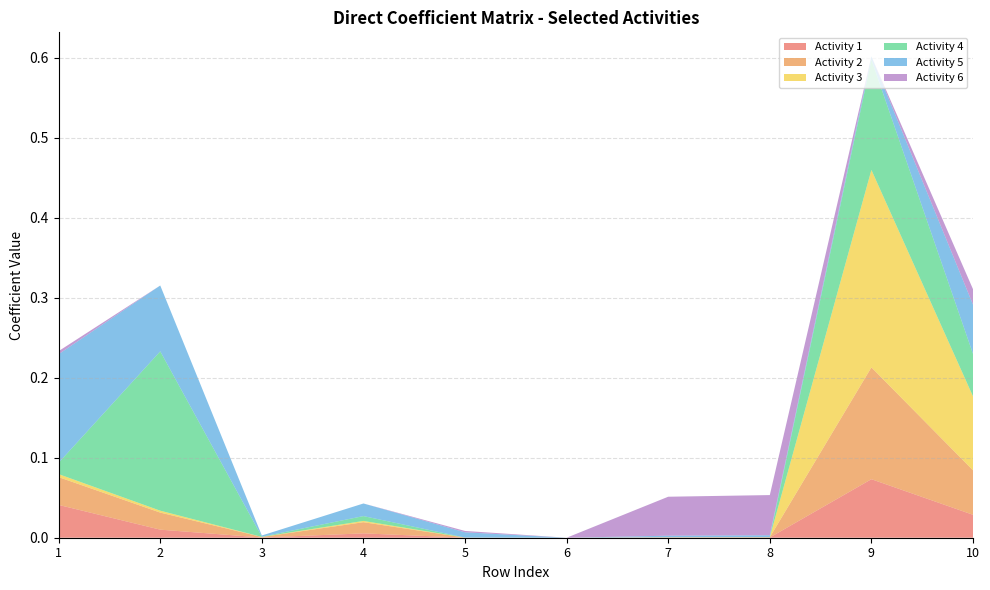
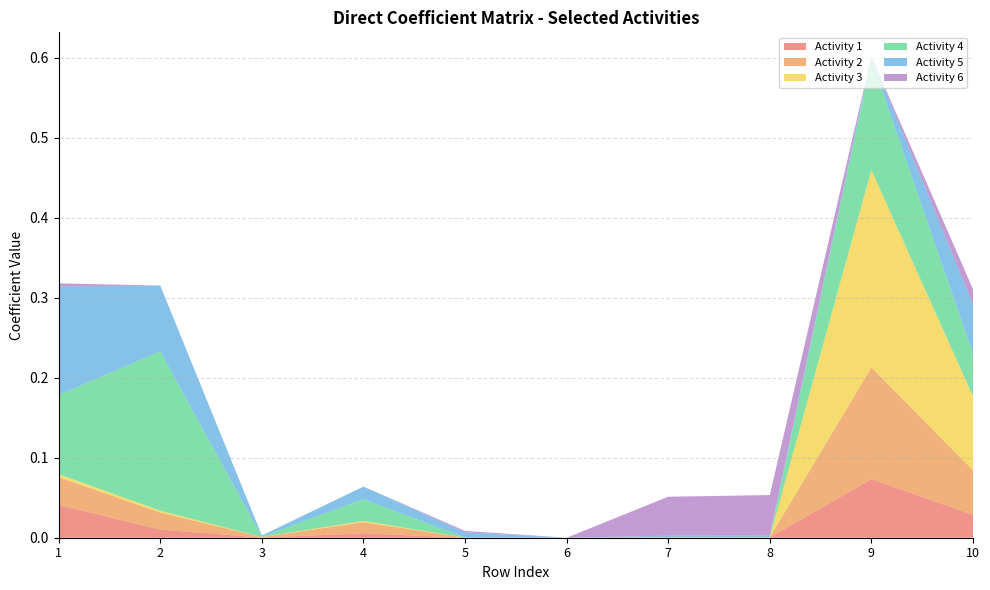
  {
    "Activity 3": {
      "1": 0.00,
      "9": 0.25,
      "10": 0.09
    },
    "Activity 4": {
-     "1": 0.01,
+     "1": 0.10,
      "2": 0.20,
-     "4": 0.01,
+     "4": 0.03,
      "10": 0.05
    },
    "Activity 5": {
      "1": 0.14,
      "10": 0.06
    },
    "Activity 6": {
      "1": 0.00,
      "7": 0.05,
      "8": 0.05,
      "10": 0.02
    }
  }
